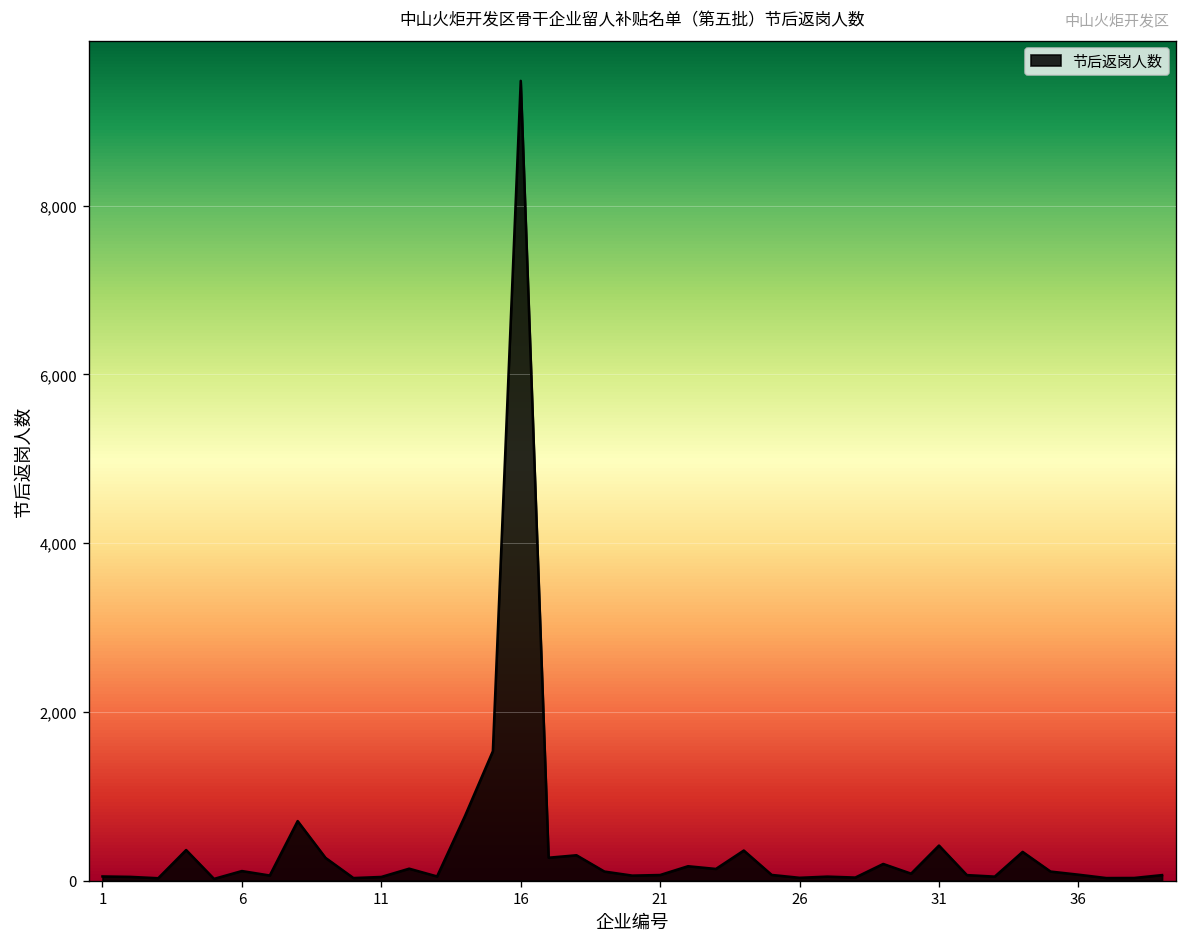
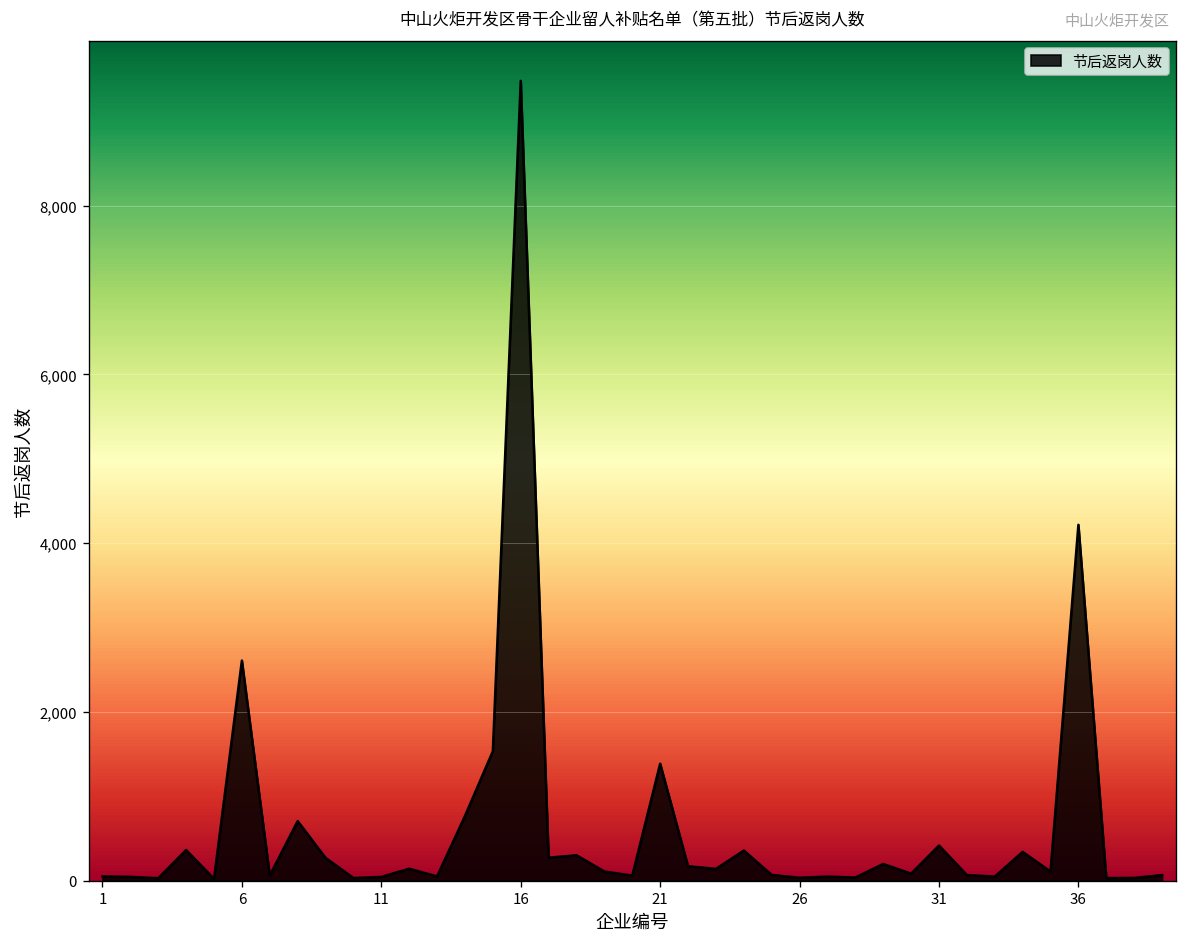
  {
    "1": "100",
-   "6": "100",
+   "6": "2,600",
    "11": "0",
    "16": "9,500",
-   "21": "100",
+   "21": "1,400",
    "26": "0",
    "31": "400",
-   "36": "100"
+   "36": "4,200"
  }
